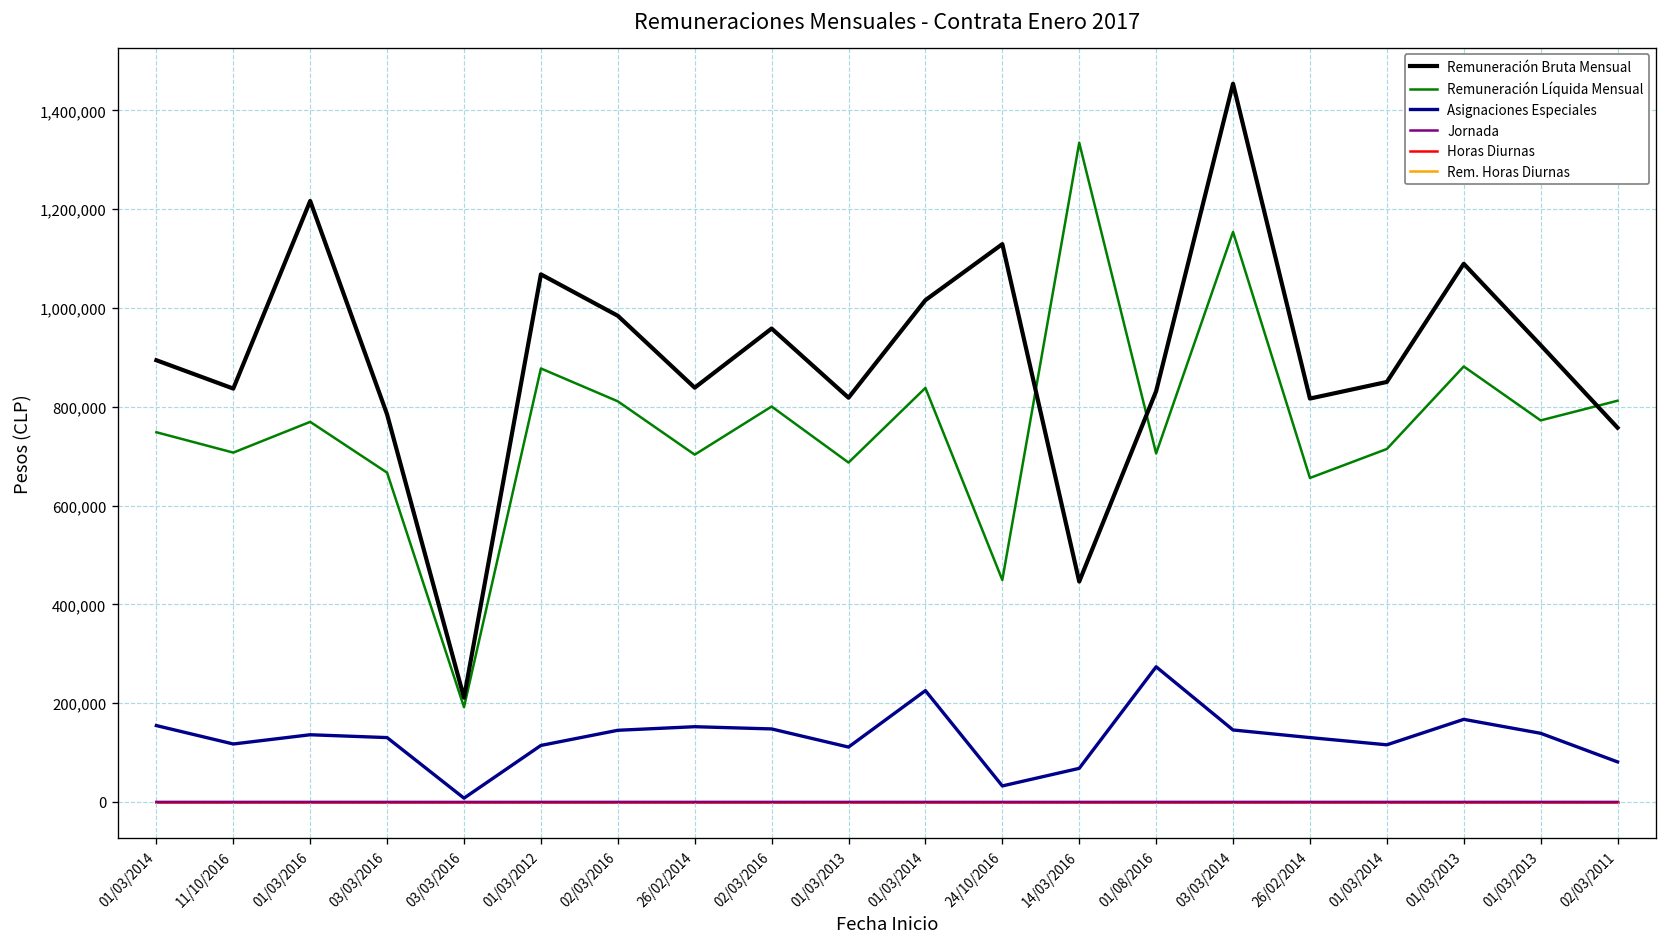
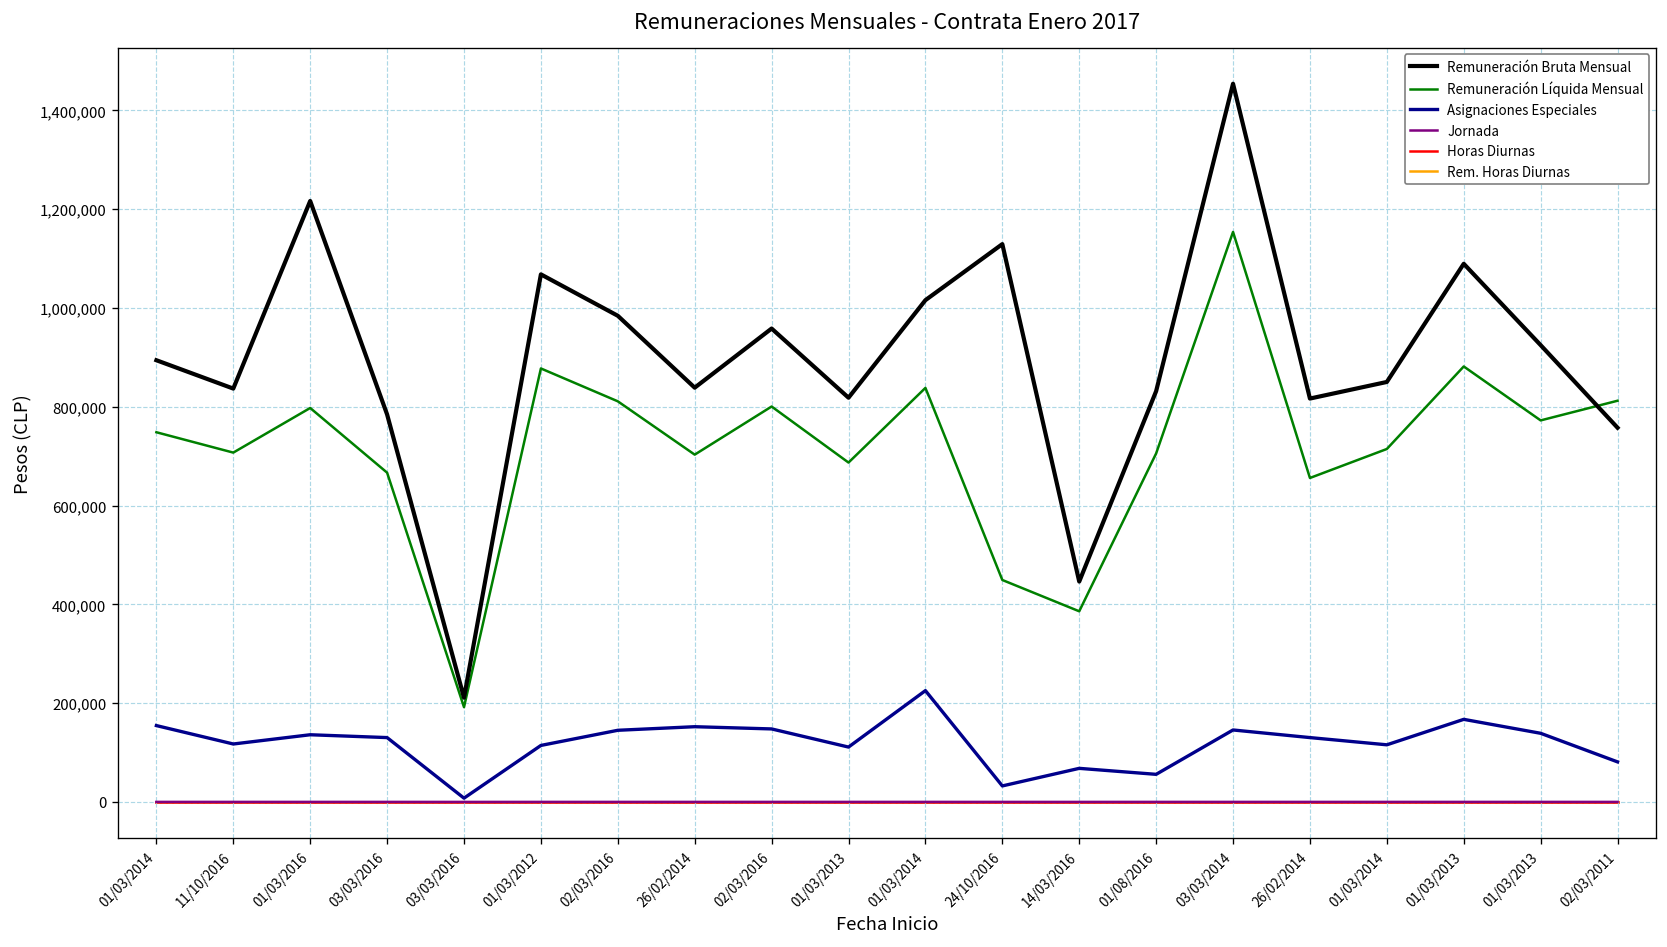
  {
    "Remuneración Bruta Mensual": {
      "11/10/2016": "840,000",
      "01/03/2016": "1,220,000",
      "01/03/2012": "1,070,000",
      "24/10/2016": "1,130,000",
      "14/03/2016": "450,000",
      "01/08/2016": "830,000",
      "03/03/2014": "1,450,000",
      "02/03/2011": "760,000"
    },
    "Remuneración Líquida Mensual": {
      "11/10/2016": "710,000",
-     "01/03/2016": "770,000",
+     "01/03/2016": "800,000",
      "01/03/2012": "880,000",
      "24/10/2016": "450,000",
-     "14/03/2016": "1,330,000",
+     "14/03/2016": "390,000",
      "01/08/2016": "710,000",
      "03/03/2014": "1,150,000",
      "02/03/2011": "810,000"
    },
    "Asignaciones Especiales": {
      "11/10/2016": "120,000",
      "01/03/2016": "140,000",
      "01/03/2012": "110,000",
      "24/10/2016": "30,000",
      "14/03/2016": "70,000",
-     "01/08/2016": "270,000",
+     "01/08/2016": "60,000",
      "03/03/2014": "150,000",
      "02/03/2011": "80,000"
    },
    "Rem. Horas Diurnas": {
      "11/10/2016": "0",
      "01/03/2016": "0",
      "01/03/2012": "0",
      "24/10/2016": "0",
      "14/03/2016": "0",
      "01/08/2016": "0",
      "03/03/2014": "0",
      "02/03/2011": "0"
    }
  }
